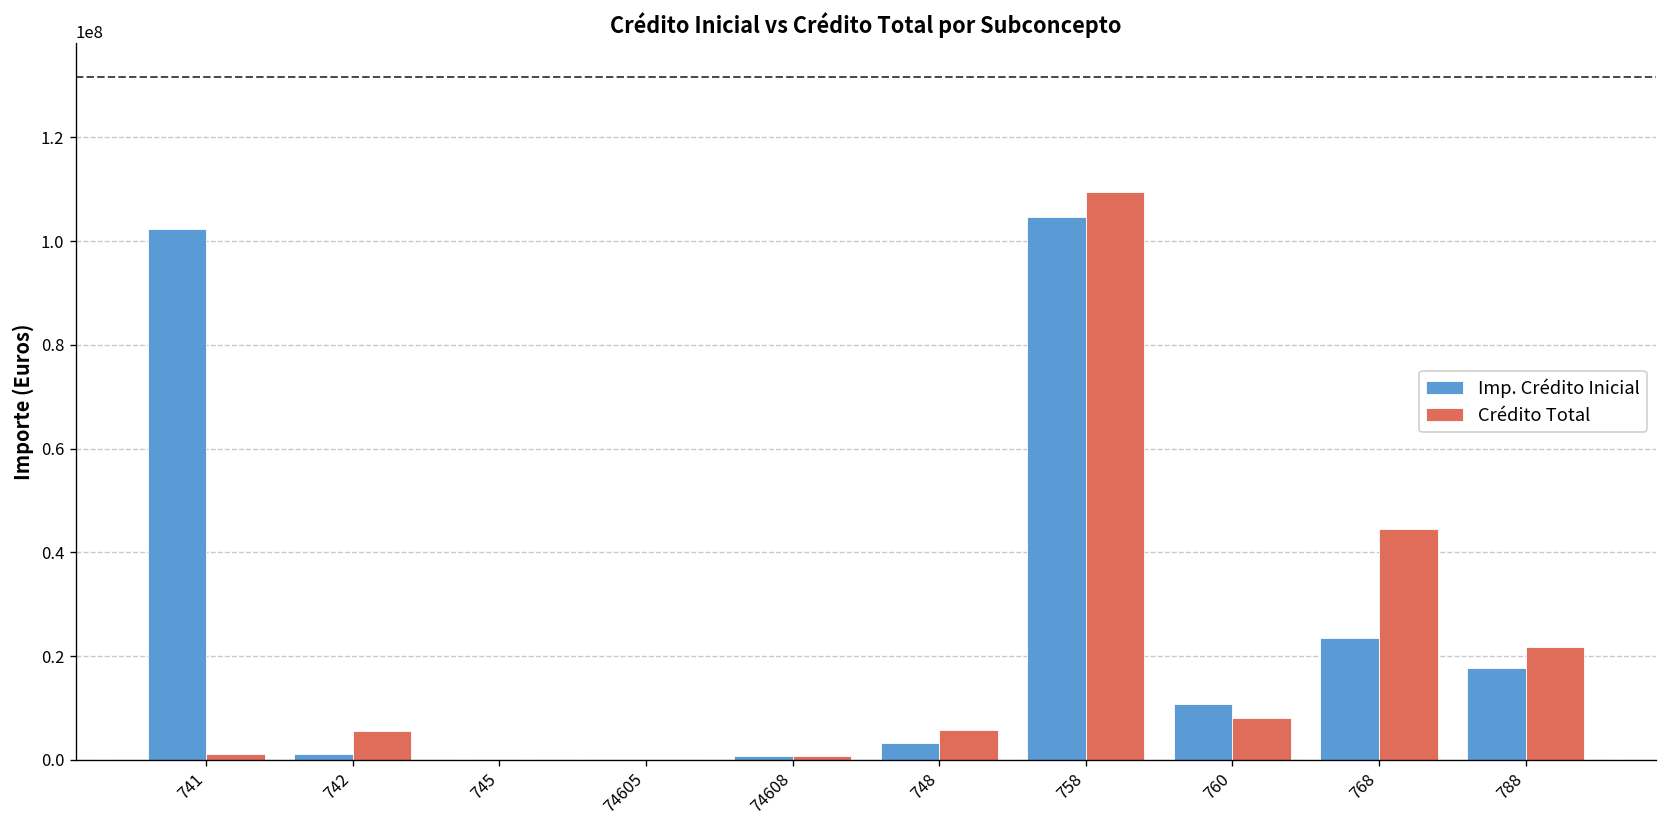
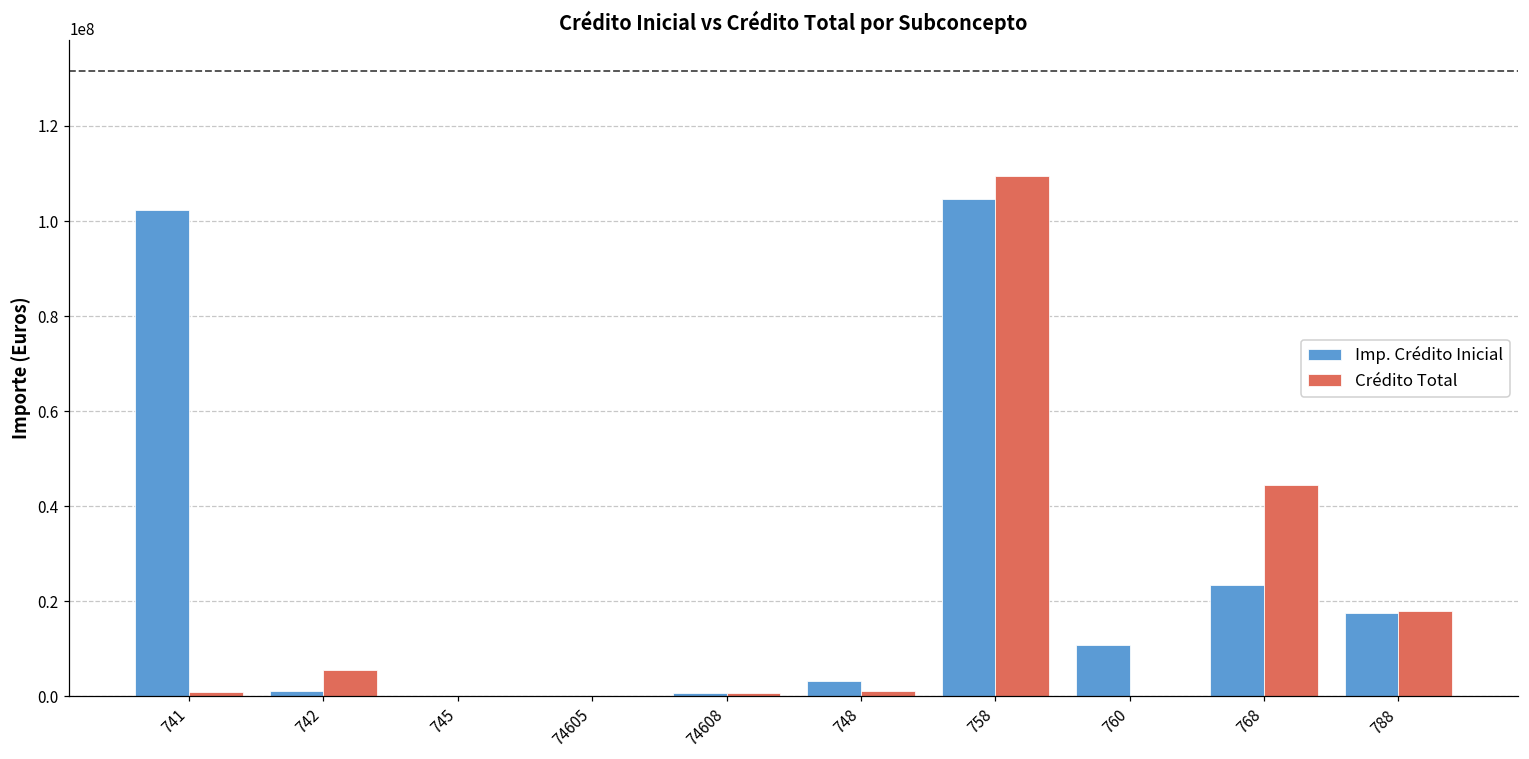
  {
    "Imp. Crédito Inicial": {
      "741": 102000000,
      "742": 1000000,
      "74608": 1000000,
      "748": 3000000,
      "758": 105000000,
      "760": 11000000,
      "768": 23000000,
      "788": 18000000
    },
    "Crédito Total": {
      "741": 1000000,
      "742": 6000000,
      "74608": 1000000,
-     "748": 6000000,
+     "748": 1000000,
      "758": 109000000,
-     "760": 8000000,
+     "760": 0,
      "768": 45000000,
-     "788": 22000000
+     "788": 18000000
    }
  }
